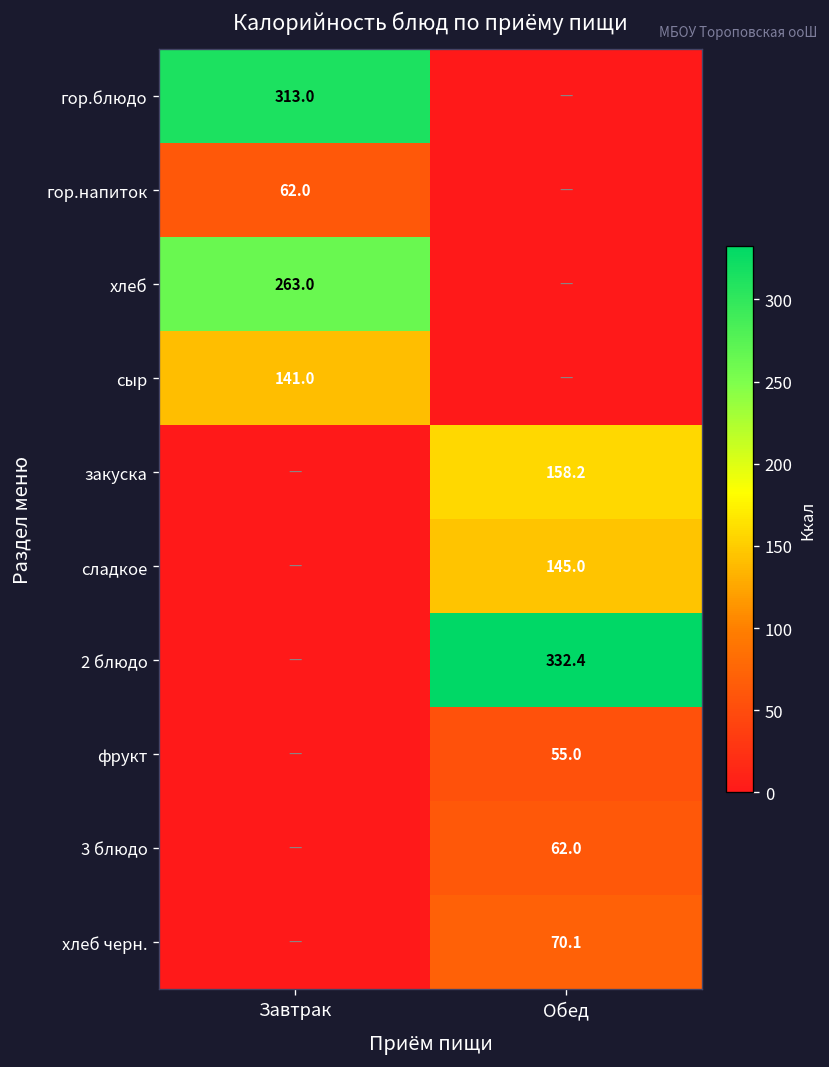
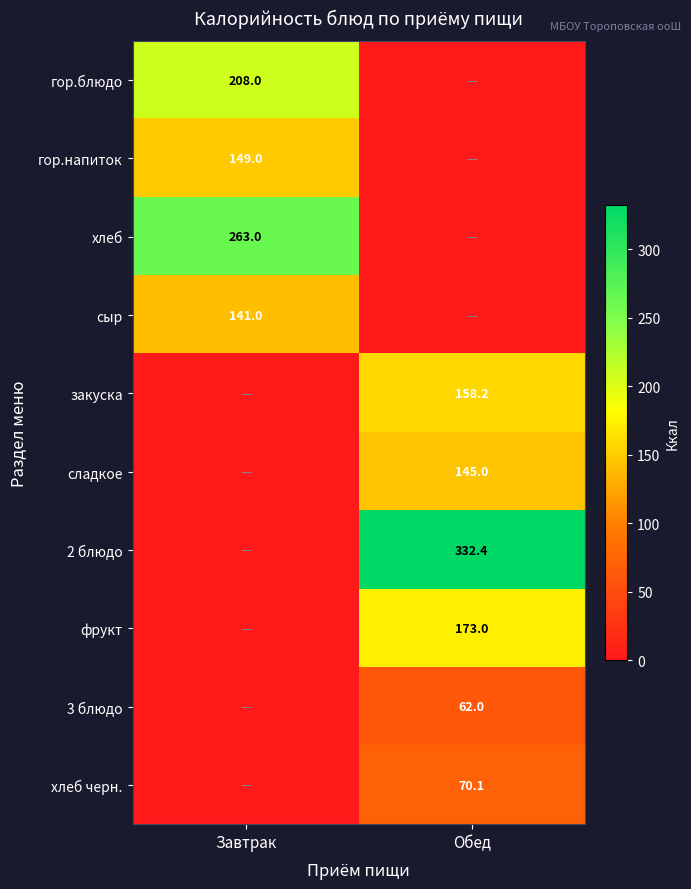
  {
    "гор.блюдо": {
-     "Завтрак": 313.0
+     "Завтрак": 208.0
    },
    "гор.напиток": {
-     "Завтрак": 62.0
+     "Завтрак": 149.0
    },
    "хлеб": {
      "Завтрак": 263.0
    },
    "сыр": {
      "Завтрак": 141.0
    },
    "закуска": {
      "Обед": 158.2
    },
    "сладкое": {
      "Обед": 145.0
    },
    "2 блюдо": {
      "Обед": 332.4
    },
    "фрукт": {
-     "Обед": 55.0
+     "Обед": 173.0
    },
    "3 блюдо": {
      "Обед": 62.0
    },
    "хлеб черн.": {
      "Обед": 70.1
    }
  }
